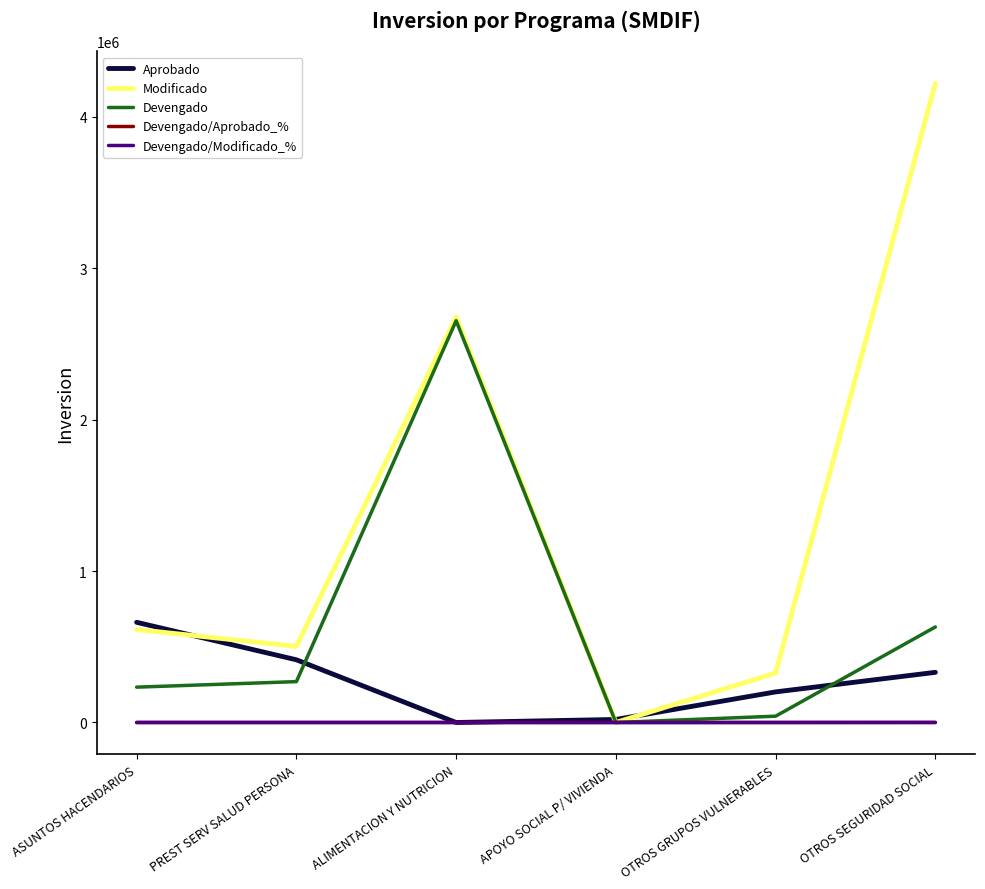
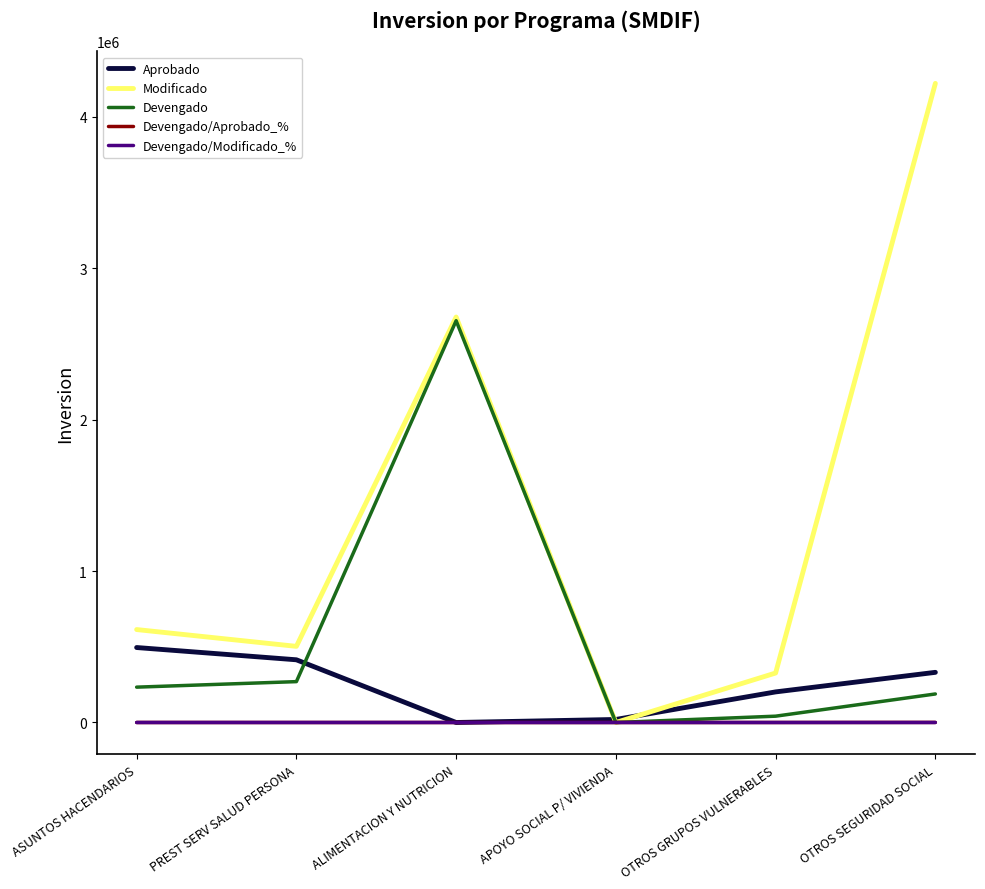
  {
    "Aprobado": {
-     "ASUNTOS HACENDARIOS": 660000,
+     "ASUNTOS HACENDARIOS": 500000,
      "PREST SERV SALUD PERSONA": 410000,
      "APOYO SOCIAL P/ VIVIENDA": 20000,
      "OTROS GRUPOS VULNERABLES": 200000,
      "OTROS SEGURIDAD SOCIAL": 330000
    },
    "Modificado": {
      "ASUNTOS HACENDARIOS": 610000,
      "PREST SERV SALUD PERSONA": 500000,
      "ALIMENTACION Y NUTRICION": 2680000,
      "OTROS GRUPOS VULNERABLES": 330000,
      "OTROS SEGURIDAD SOCIAL": 4220000
    },
    "Devengado": {
      "ASUNTOS HACENDARIOS": 230000,
      "PREST SERV SALUD PERSONA": 270000,
      "ALIMENTACION Y NUTRICION": 2650000,
      "OTROS GRUPOS VULNERABLES": 40000,
-     "OTROS SEGURIDAD SOCIAL": 630000
+     "OTROS SEGURIDAD SOCIAL": 190000
    }
  }
